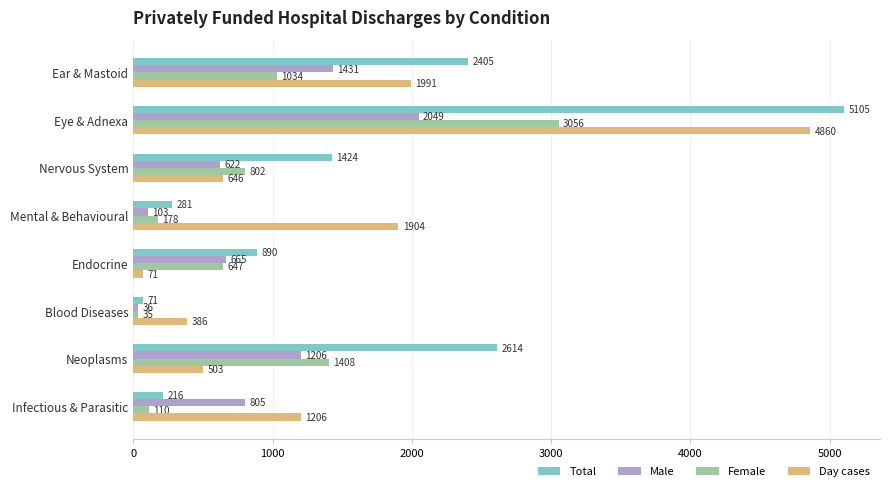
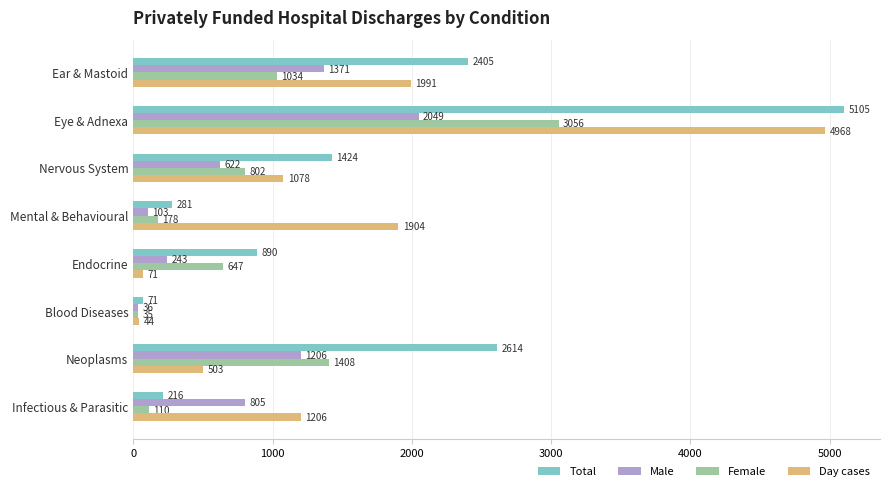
  {
    "Male": {
-     "Ear & Mastoid": 1431,
+     "Ear & Mastoid": 1371,
      "Eye & Adnexa": 2049,
      "Nervous System": 622,
      "Mental & Behavioural": 103,
-     "Endocrine": 665,
+     "Endocrine": 243,
      "Neoplasms": 1206,
      "Infectious & Parasitic": 805
    },
    "Day cases": {
      "Ear & Mastoid": 1991,
-     "Eye & Adnexa": 4860,
-     "Nervous System": 646,
+     "Eye & Adnexa": 4968,
+     "Nervous System": 1078,
      "Mental & Behavioural": 1904,
      "Endocrine": 71,
-     "Blood Diseases": 386,
+     "Blood Diseases": 44,
      "Neoplasms": 503,
      "Infectious & Parasitic": 1206
    }
  }
